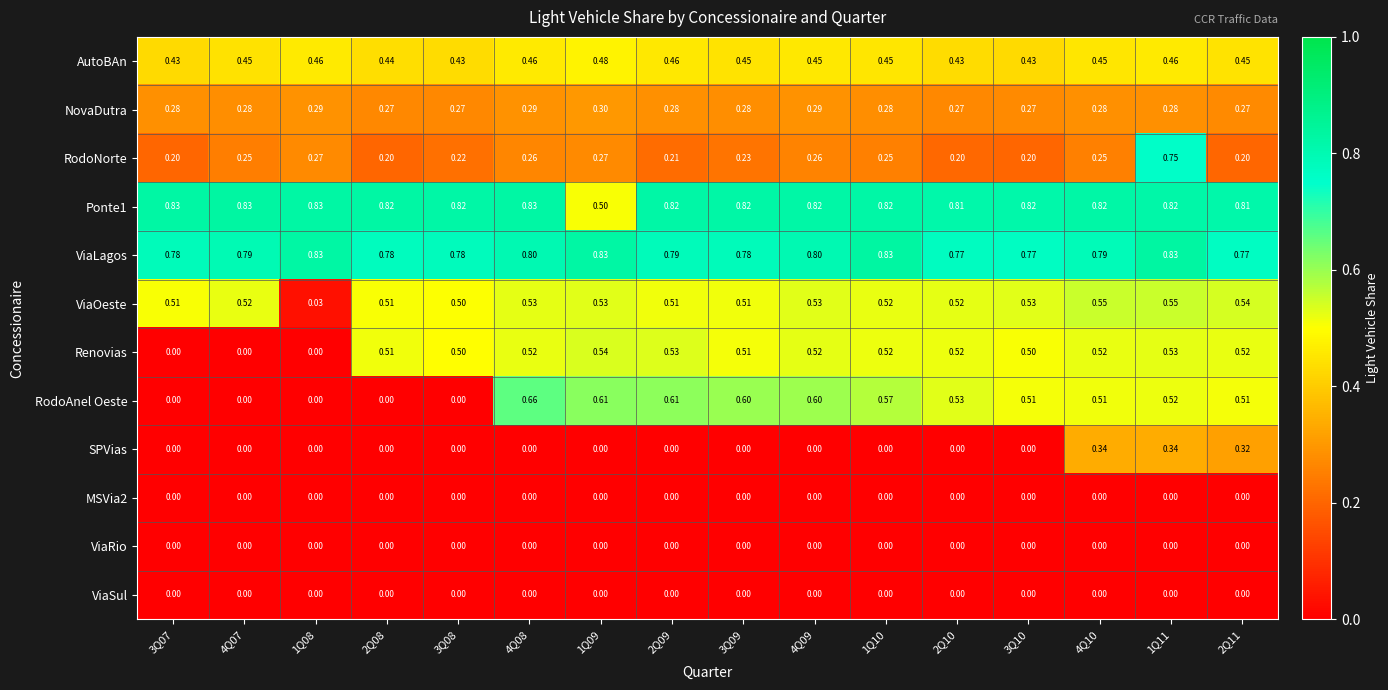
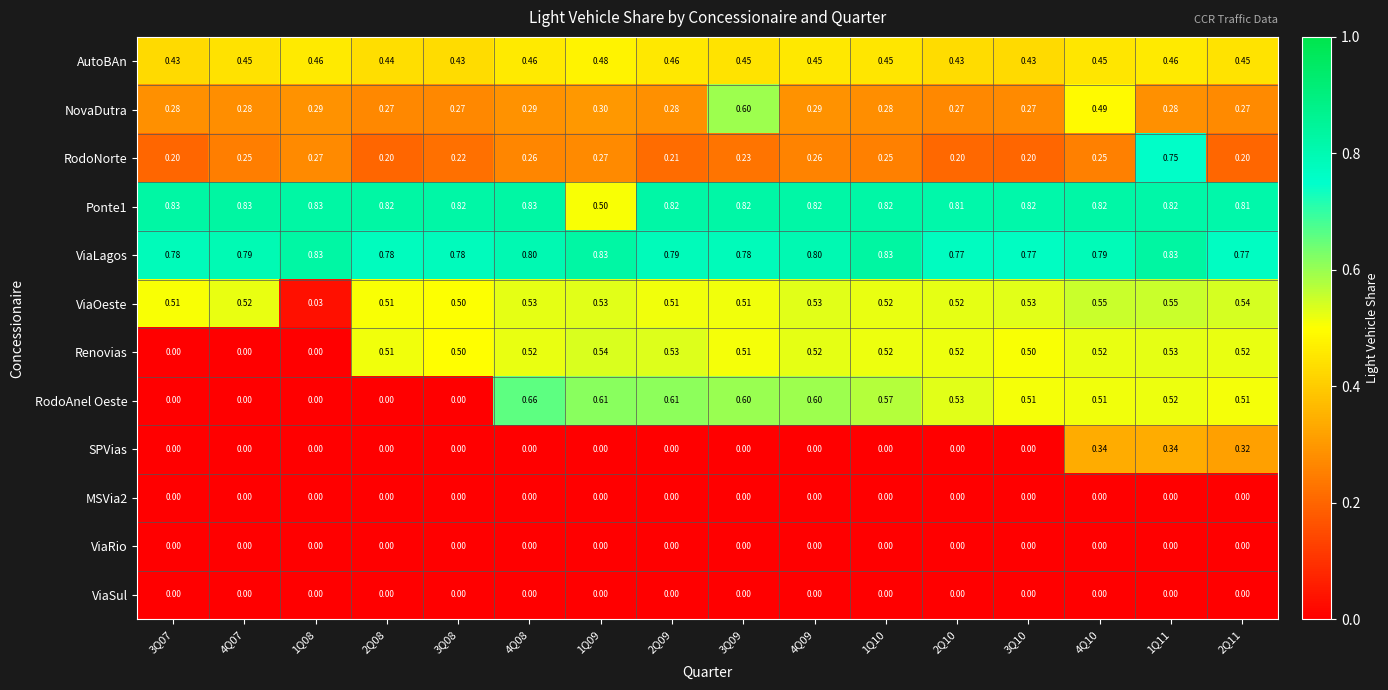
  {
    "AutoBAn": {
      "3Q07": 0.43,
      "4Q07": 0.45,
      "1Q08": 0.46,
      "2Q08": 0.44,
      "3Q08": 0.43,
      "4Q08": 0.46,
      "1Q09": 0.48,
      "2Q09": 0.46,
      "3Q09": 0.45,
      "4Q09": 0.45,
      "1Q10": 0.45,
      "2Q10": 0.43,
      "3Q10": 0.43,
      "4Q10": 0.45,
      "1Q11": 0.46,
      "2Q11": 0.45
    },
    "NovaDutra": {
      "3Q07": 0.28,
      "4Q07": 0.28,
      "1Q08": 0.29,
      "2Q08": 0.27,
      "3Q08": 0.27,
      "4Q08": 0.29,
      "1Q09": 0.30,
      "2Q09": 0.28,
-     "3Q09": 0.28,
+     "3Q09": 0.60,
      "4Q09": 0.29,
      "1Q10": 0.28,
      "2Q10": 0.27,
      "3Q10": 0.27,
-     "4Q10": 0.28,
+     "4Q10": 0.49,
      "1Q11": 0.28,
      "2Q11": 0.27
    },
    "RodoNorte": {
      "3Q07": 0.20,
      "4Q07": 0.25,
      "1Q08": 0.27,
      "2Q08": 0.20,
      "3Q08": 0.22,
      "4Q08": 0.26,
      "1Q09": 0.27,
      "2Q09": 0.21,
      "3Q09": 0.23,
      "4Q09": 0.26,
      "1Q10": 0.25,
      "2Q10": 0.20,
      "3Q10": 0.20,
      "4Q10": 0.25,
      "1Q11": 0.75,
      "2Q11": 0.20
    },
    "Ponte1": {
      "3Q07": 0.83,
      "4Q07": 0.83,
      "1Q08": 0.83,
      "2Q08": 0.82,
      "3Q08": 0.82,
      "4Q08": 0.83,
      "1Q09": 0.50,
      "2Q09": 0.82,
      "3Q09": 0.82,
      "4Q09": 0.82,
      "1Q10": 0.82,
      "2Q10": 0.81,
      "3Q10": 0.82,
      "4Q10": 0.82,
      "1Q11": 0.82,
      "2Q11": 0.81
    },
    "ViaLagos": {
      "3Q07": 0.78,
      "4Q07": 0.79,
      "1Q08": 0.83,
      "2Q08": 0.78,
      "3Q08": 0.78,
      "4Q08": 0.80,
      "1Q09": 0.83,
      "2Q09": 0.79,
      "3Q09": 0.78,
      "4Q09": 0.80,
      "1Q10": 0.83,
      "2Q10": 0.77,
      "3Q10": 0.77,
      "4Q10": 0.79,
      "1Q11": 0.83,
      "2Q11": 0.77
    },
    "ViaOeste": {
      "3Q07": 0.51,
      "4Q07": 0.52,
      "1Q08": 0.03,
      "2Q08": 0.51,
      "3Q08": 0.50,
      "4Q08": 0.53,
      "1Q09": 0.53,
      "2Q09": 0.51,
      "3Q09": 0.51,
      "4Q09": 0.53,
      "1Q10": 0.52,
      "2Q10": 0.52,
      "3Q10": 0.53,
      "4Q10": 0.55,
      "1Q11": 0.55,
      "2Q11": 0.54
    },
    "Renovias": {
      "3Q07": 0.00,
      "4Q07": 0.00,
      "1Q08": 0.00,
      "2Q08": 0.51,
      "3Q08": 0.50,
      "4Q08": 0.52,
      "1Q09": 0.54,
      "2Q09": 0.53,
      "3Q09": 0.51,
      "4Q09": 0.52,
      "1Q10": 0.52,
      "2Q10": 0.52,
      "3Q10": 0.50,
      "4Q10": 0.52,
      "1Q11": 0.53,
      "2Q11": 0.52
    },
    "RodoAnel Oeste": {
      "3Q07": 0.00,
      "4Q07": 0.00,
      "1Q08": 0.00,
      "2Q08": 0.00,
      "3Q08": 0.00,
      "4Q08": 0.66,
      "1Q09": 0.61,
      "2Q09": 0.61,
      "3Q09": 0.60,
      "4Q09": 0.60,
      "1Q10": 0.57,
      "2Q10": 0.53,
      "3Q10": 0.51,
      "4Q10": 0.51,
      "1Q11": 0.52,
      "2Q11": 0.51
    },
    "SPVias": {
      "3Q07": 0.00,
      "4Q07": 0.00,
      "1Q08": 0.00,
      "2Q08": 0.00,
      "3Q08": 0.00,
      "4Q08": 0.00,
      "1Q09": 0.00,
      "2Q09": 0.00,
      "3Q09": 0.00,
      "4Q09": 0.00,
      "1Q10": 0.00,
      "2Q10": 0.00,
      "3Q10": 0.00,
      "4Q10": 0.34,
      "1Q11": 0.34,
      "2Q11": 0.32
    },
    "MSVia2": {
      "3Q07": 0.00,
      "4Q07": 0.00,
      "1Q08": 0.00,
      "2Q08": 0.00,
      "3Q08": 0.00,
      "4Q08": 0.00,
      "1Q09": 0.00,
      "2Q09": 0.00,
      "3Q09": 0.00,
      "4Q09": 0.00,
      "1Q10": 0.00,
      "2Q10": 0.00,
      "3Q10": 0.00,
      "4Q10": 0.00,
      "1Q11": 0.00,
      "2Q11": 0.00
    },
    "ViaRio": {
      "3Q07": 0.00,
      "4Q07": 0.00,
      "1Q08": 0.00,
      "2Q08": 0.00,
      "3Q08": 0.00,
      "4Q08": 0.00,
      "1Q09": 0.00,
      "2Q09": 0.00,
      "3Q09": 0.00,
      "4Q09": 0.00,
      "1Q10": 0.00,
      "2Q10": 0.00,
      "3Q10": 0.00,
      "4Q10": 0.00,
      "1Q11": 0.00,
      "2Q11": 0.00
    },
    "ViaSul": {
      "3Q07": 0.00,
      "4Q07": 0.00,
      "1Q08": 0.00,
      "2Q08": 0.00,
      "3Q08": 0.00,
      "4Q08": 0.00,
      "1Q09": 0.00,
      "2Q09": 0.00,
      "3Q09": 0.00,
      "4Q09": 0.00,
      "1Q10": 0.00,
      "2Q10": 0.00,
      "3Q10": 0.00,
      "4Q10": 0.00,
      "1Q11": 0.00,
      "2Q11": 0.00
    }
  }
